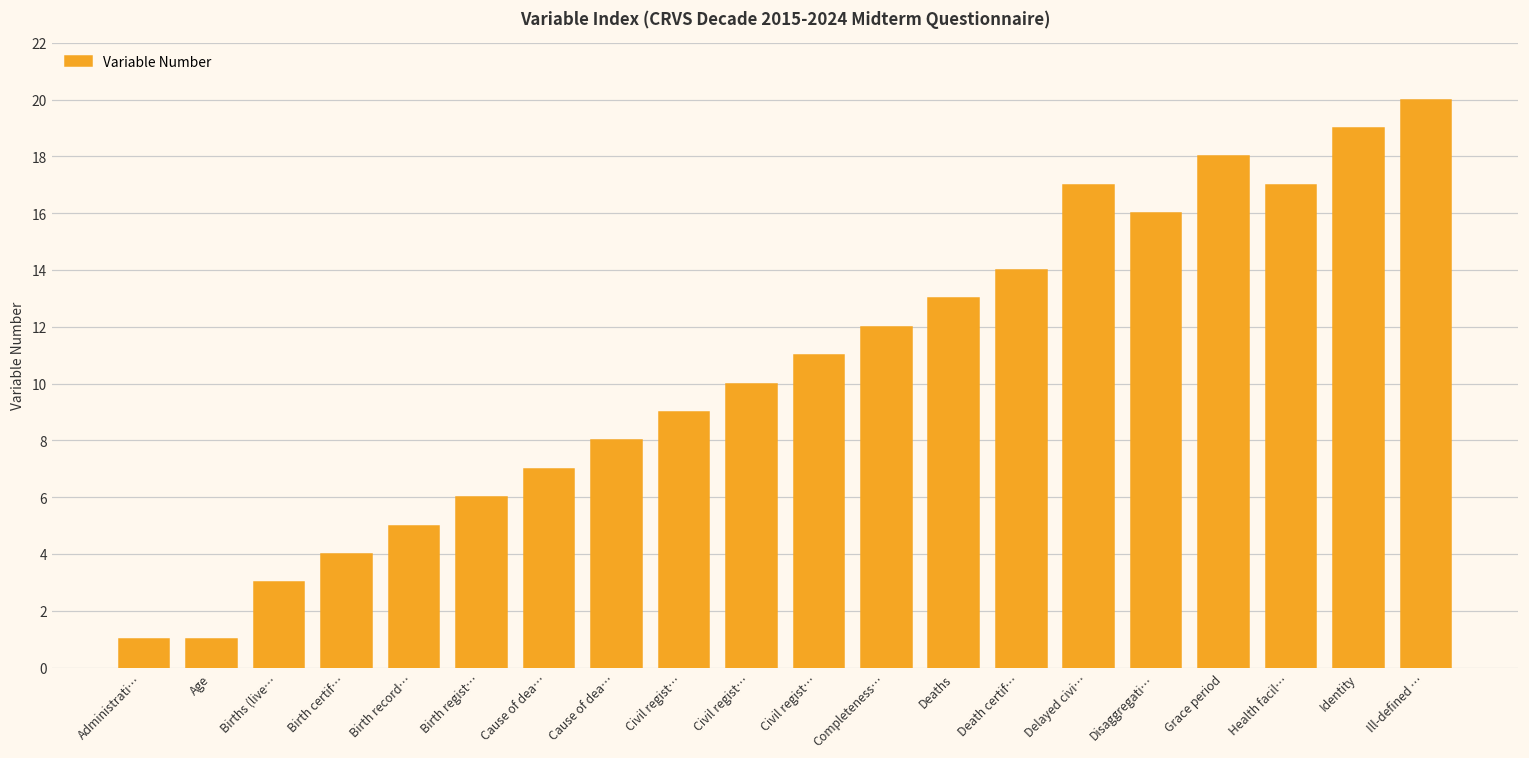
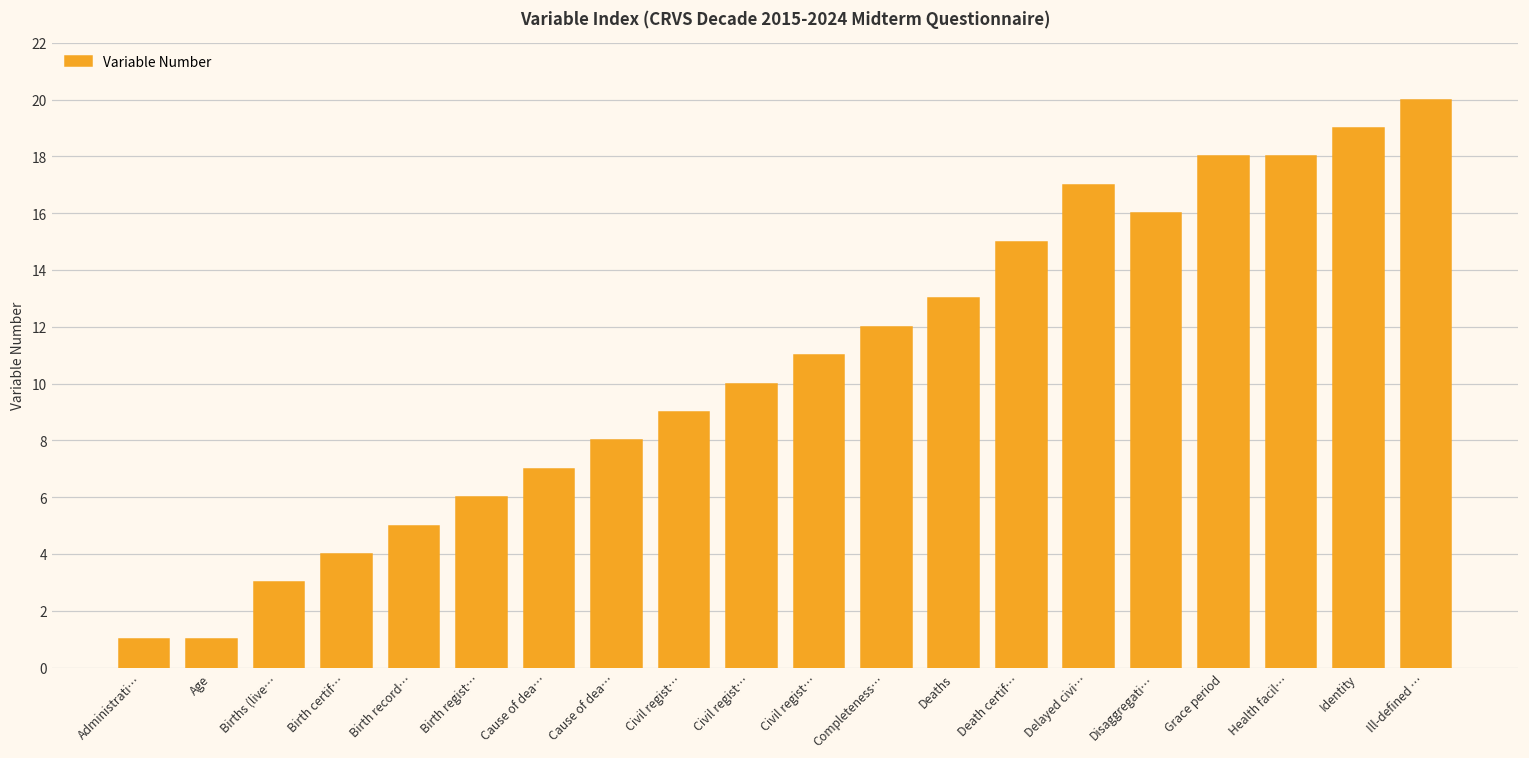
  {
    "Administrati…": 1,
    "Age": 1,
    "Births (live…": 3,
    "Birth certif…": 4,
    "Birth record…": 5,
    "Birth regist…": 6,
    "Completeness…": 12,
    "Deaths": 13,
-   "Death certif…": 14,
+   "Death certif…": 15,
    "Delayed civi…": 17,
    "Disaggregati…": 16,
    "Grace period": 18,
-   "Health facil…": 17,
+   "Health facil…": 18,
    "Identity": 19,
    "Ill-defined …": 20
  }
